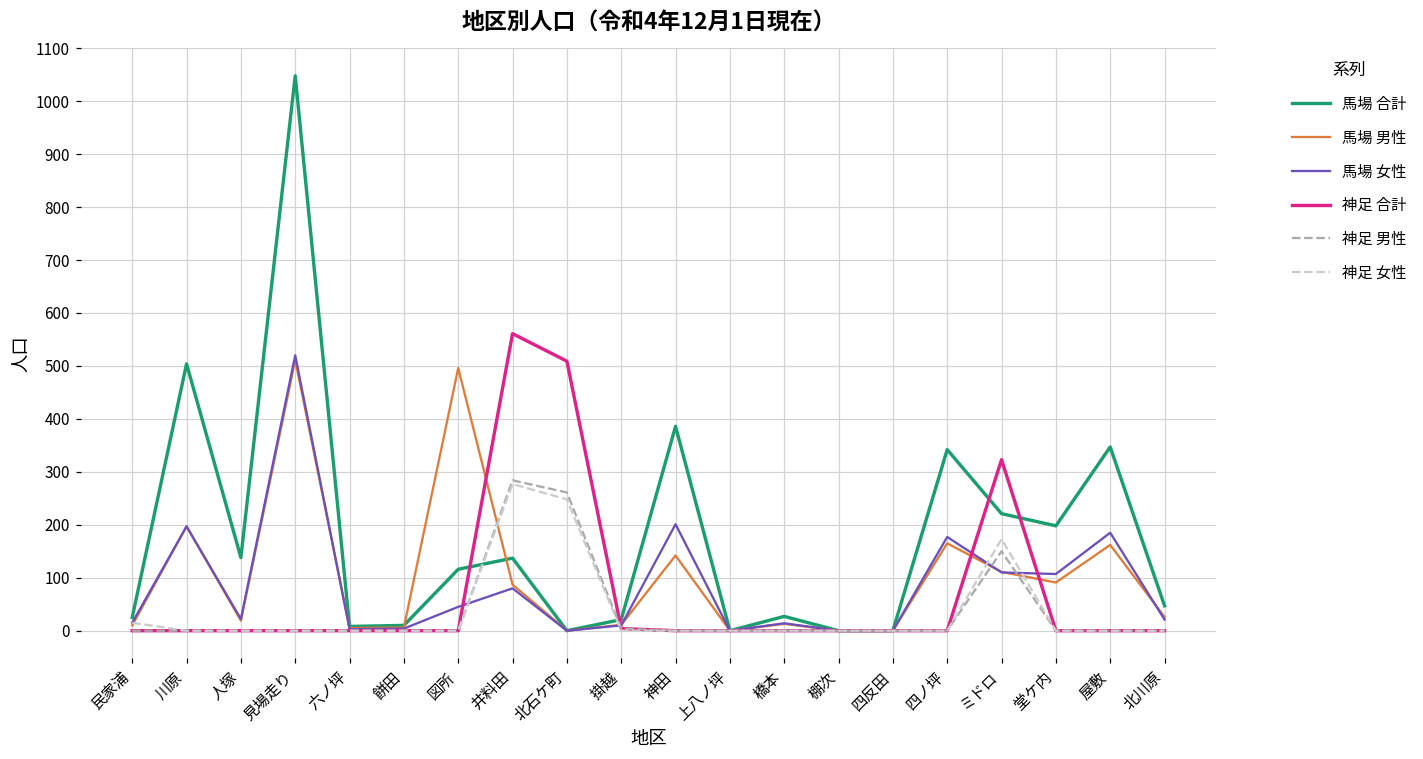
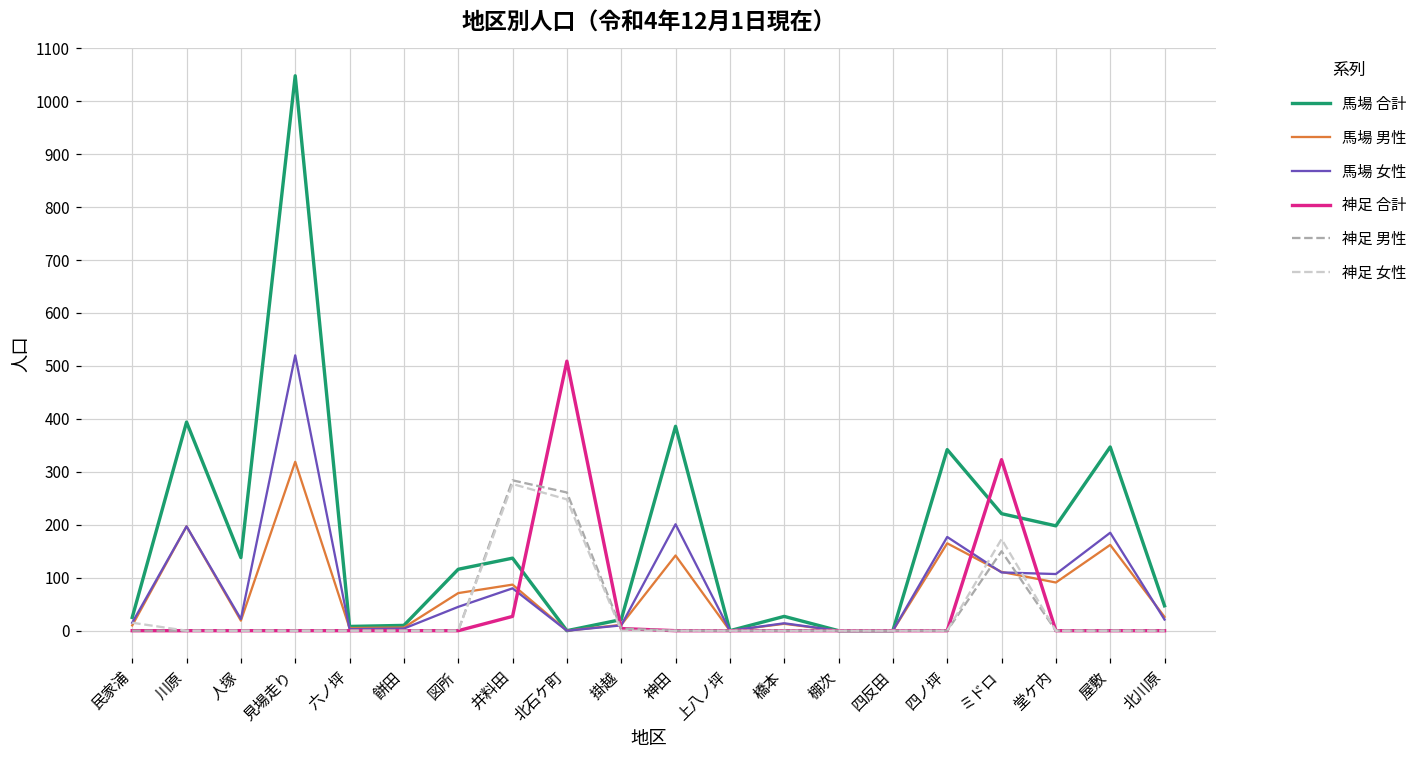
  {
    "馬場 合計": {
      "民家浦": 30,
-     "川原": 500,
+     "川原": 390,
      "人塚": 140,
      "見場走り": 1050,
      "図所": 120,
      "井料田": 140,
      "掛越": 20,
      "神田": 390,
      "橋本": 30,
      "四ノ坪": 340,
      "ミドロ": 220,
      "堂ケ内": 200,
      "屋敷": 350,
      "北川原": 50
    },
    "馬場 男性": {
-     "見場走り": 510,
-     "図所": 500,
+     "見場走り": 320,
+     "図所": 70,
      "井料田": 90,
      "神田": 140,
      "四ノ坪": 170,
      "堂ケ内": 90,
      "屋敷": 160
    },
    "馬場 女性": {
      "見場走り": 520,
      "図所": 50,
      "井料田": 80,
      "神田": 200,
      "四ノ坪": 180,
      "堂ケ内": 110,
      "屋敷": 190
    },
    "神足 合計": {
-     "井料田": 560,
+     "井料田": 30,
      "北石ケ町": 510,
      "ミドロ": 320
    }
  }
